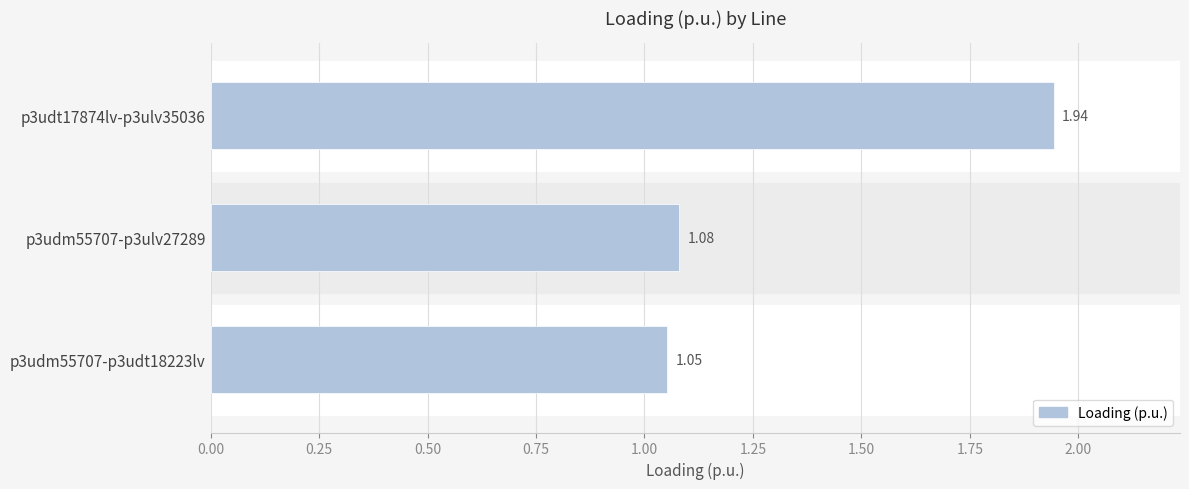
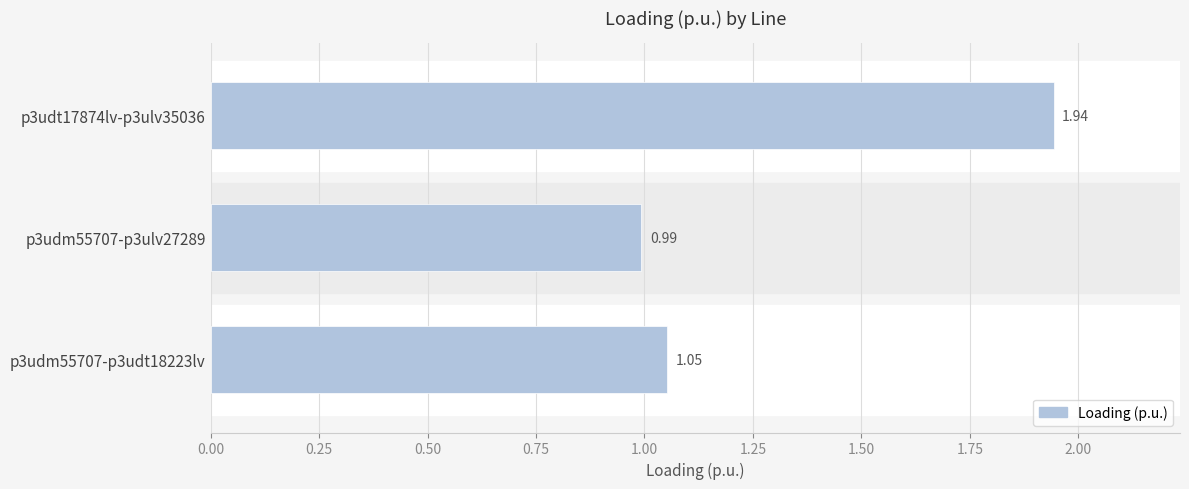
  {
    "p3udt17874lv-p3ulv35036": 1.94,
-   "p3udm55707-p3ulv27289": 1.08,
+   "p3udm55707-p3ulv27289": 0.99,
    "p3udm55707-p3udt18223lv": 1.05
  }
